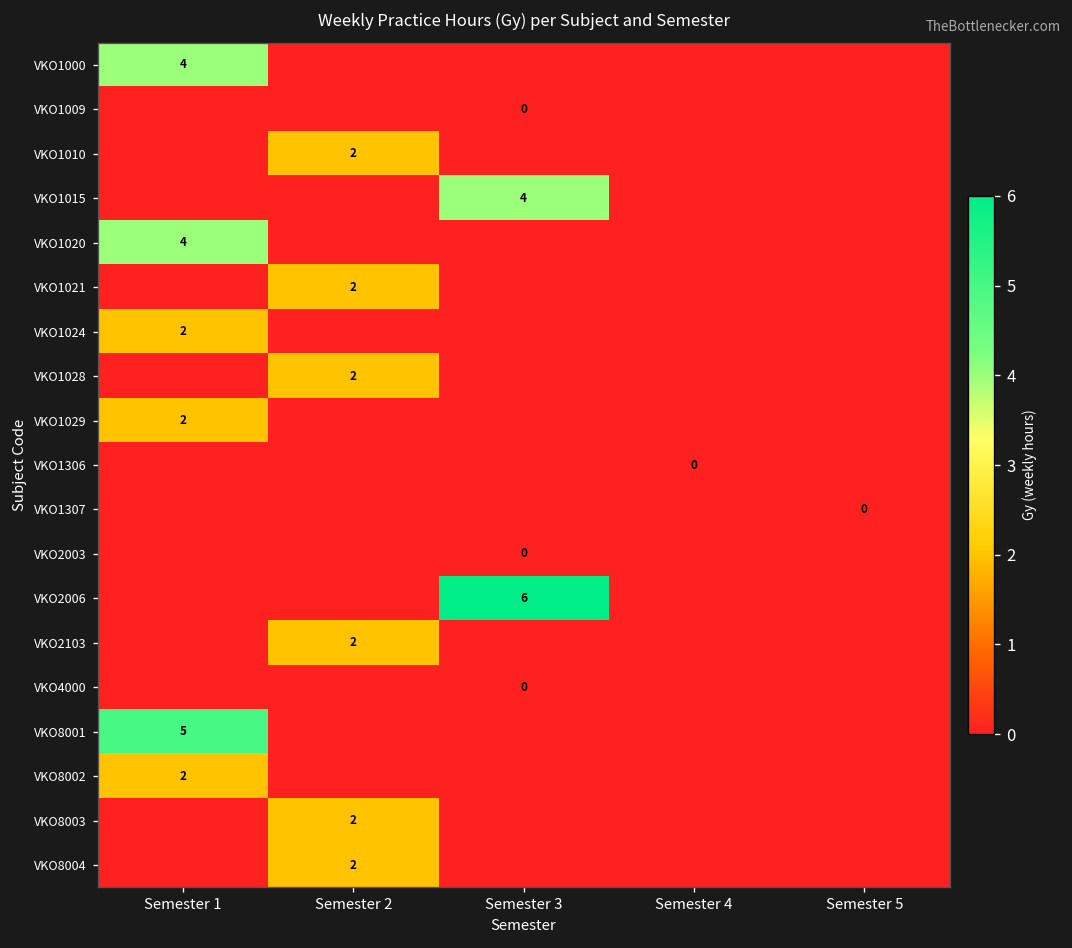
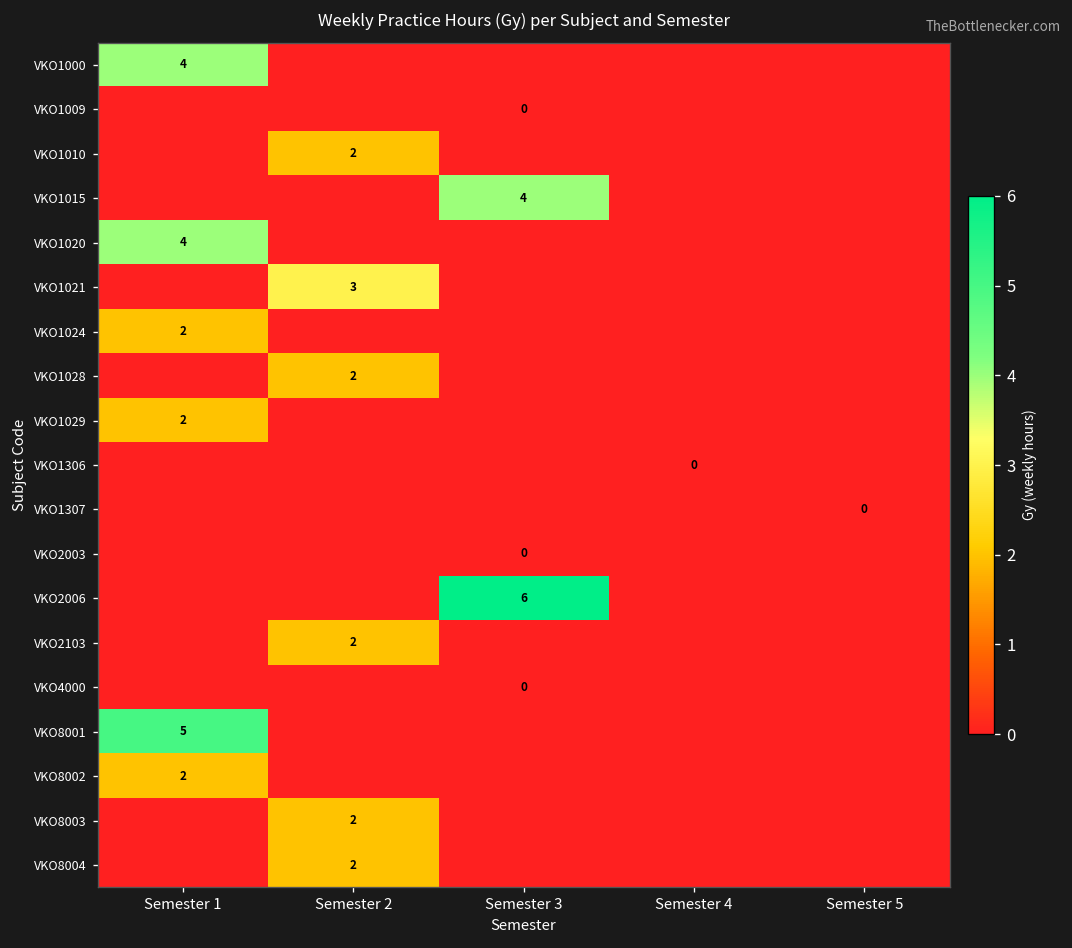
  {
    "VKO1000": {
      "Semester 1": 4
    },
    "VKO1009": {
      "Semester 3": 0
    },
    "VKO1010": {
      "Semester 2": 2
    },
    "VKO1015": {
      "Semester 3": 4
    },
    "VKO1020": {
      "Semester 1": 4
    },
    "VKO1021": {
-     "Semester 2": 2
+     "Semester 2": 3
    },
    "VKO1024": {
      "Semester 1": 2
    },
    "VKO1028": {
      "Semester 2": 2
    },
    "VKO1029": {
      "Semester 1": 2
    },
    "VKO1306": {
      "Semester 4": 0
    },
    "VKO1307": {
      "Semester 5": 0
    },
    "VKO2003": {
      "Semester 3": 0
    },
    "VKO2006": {
      "Semester 3": 6
    },
    "VKO2103": {
      "Semester 2": 2
    },
    "VKO4000": {
      "Semester 3": 0
    },
    "VKO8001": {
      "Semester 1": 5
    },
    "VKO8002": {
      "Semester 1": 2
    },
    "VKO8003": {
      "Semester 2": 2
    },
    "VKO8004": {
      "Semester 2": 2
    }
  }
